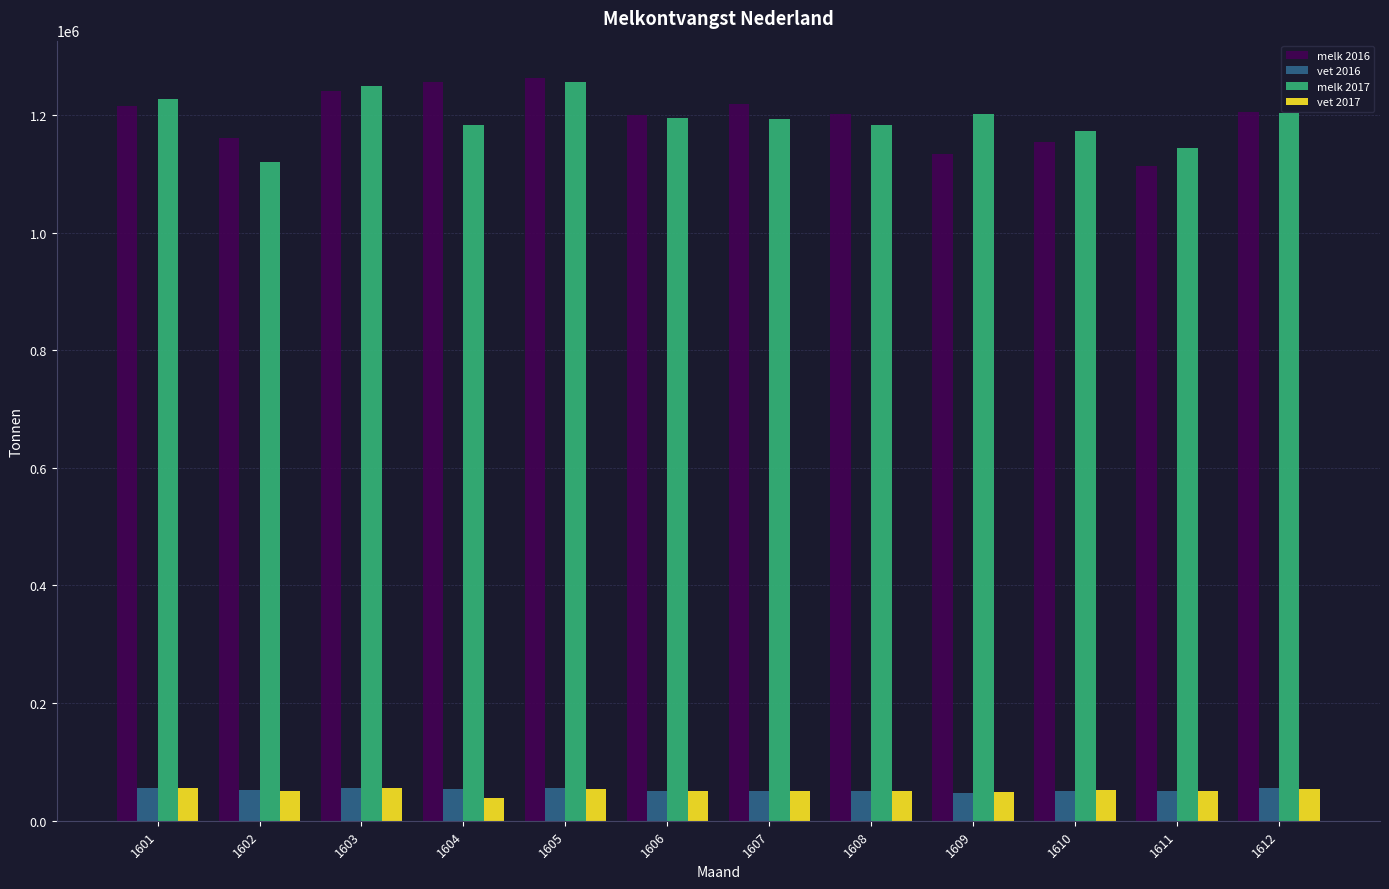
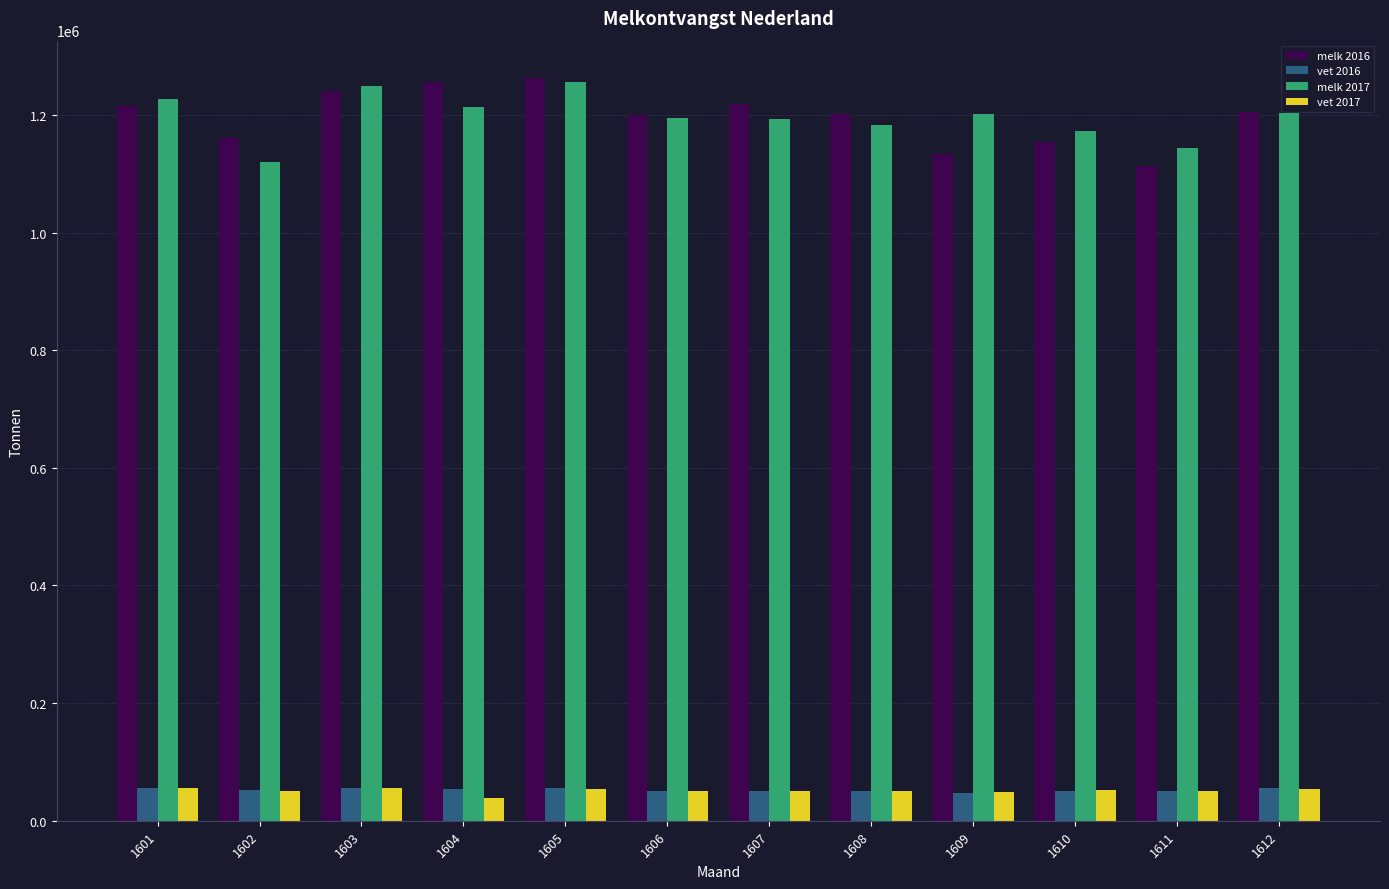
  {
    "melk 2016": {
      "1601": 1210000,
      "1602": 1160000,
      "1603": 1240000,
      "1604": 1260000,
      "1605": 1260000,
      "1606": 1200000,
      "1607": 1220000,
      "1608": 1200000,
      "1609": 1130000,
      "1610": 1150000,
      "1611": 1110000,
      "1612": 1200000
    },
    "vet 2016": {
      "1601": 50000,
      "1602": 50000,
      "1603": 60000,
      "1604": 50000,
      "1605": 50000,
      "1606": 50000,
      "1607": 50000,
      "1608": 50000,
      "1609": 50000,
      "1610": 50000,
      "1611": 50000,
      "1612": 60000
    },
    "melk 2017": {
      "1601": 1230000,
      "1602": 1120000,
      "1603": 1250000,
-     "1604": 1180000,
+     "1604": 1210000,
      "1605": 1260000,
      "1606": 1190000,
      "1607": 1190000,
      "1608": 1180000,
      "1609": 1200000,
      "1610": 1170000,
      "1611": 1140000,
      "1612": 1200000
    },
    "vet 2017": {
      "1601": 60000,
      "1602": 50000,
      "1603": 60000,
      "1604": 40000,
      "1605": 50000,
      "1606": 50000,
      "1607": 50000,
      "1608": 50000,
      "1609": 50000,
      "1610": 50000,
      "1611": 50000,
      "1612": 50000
    }
  }
